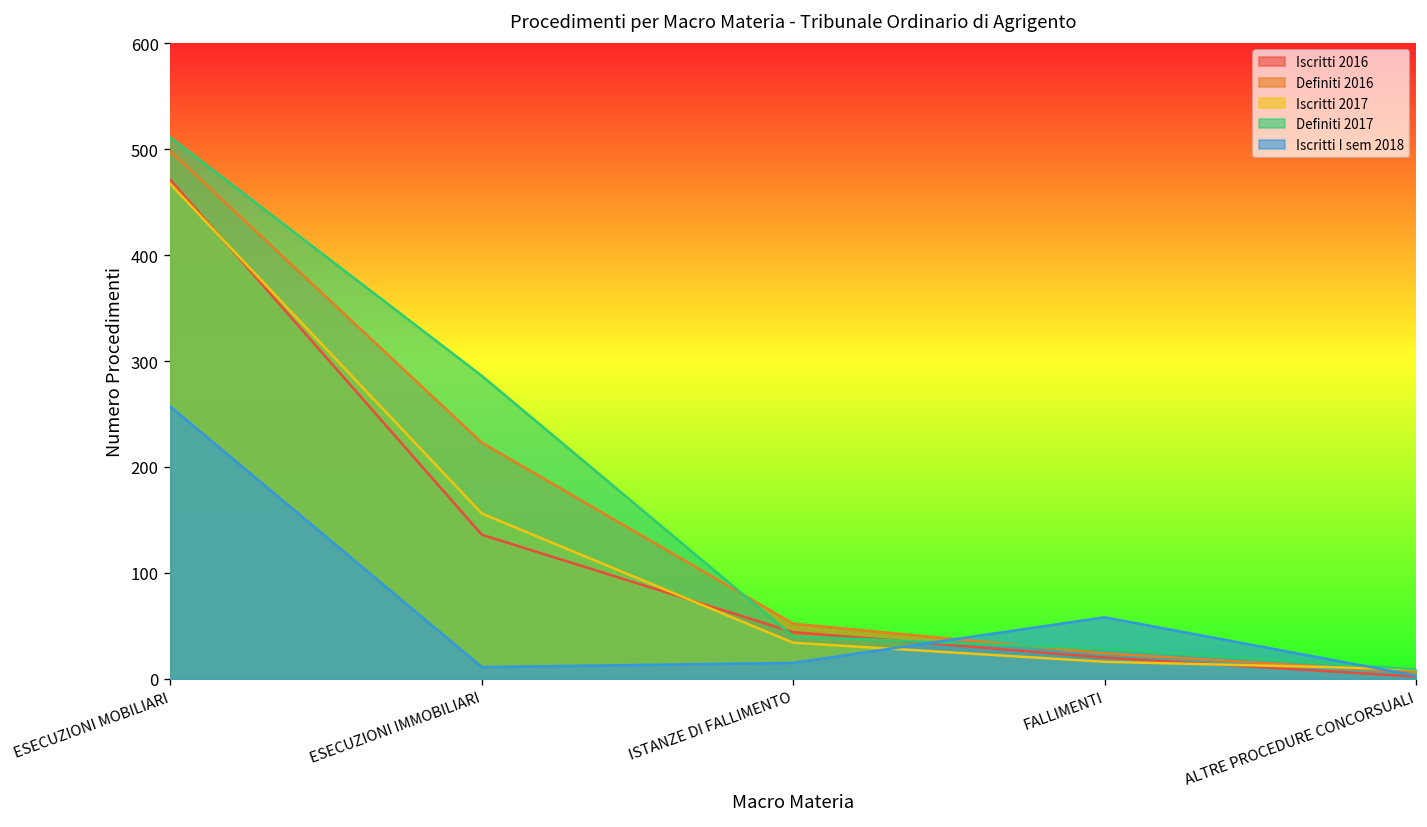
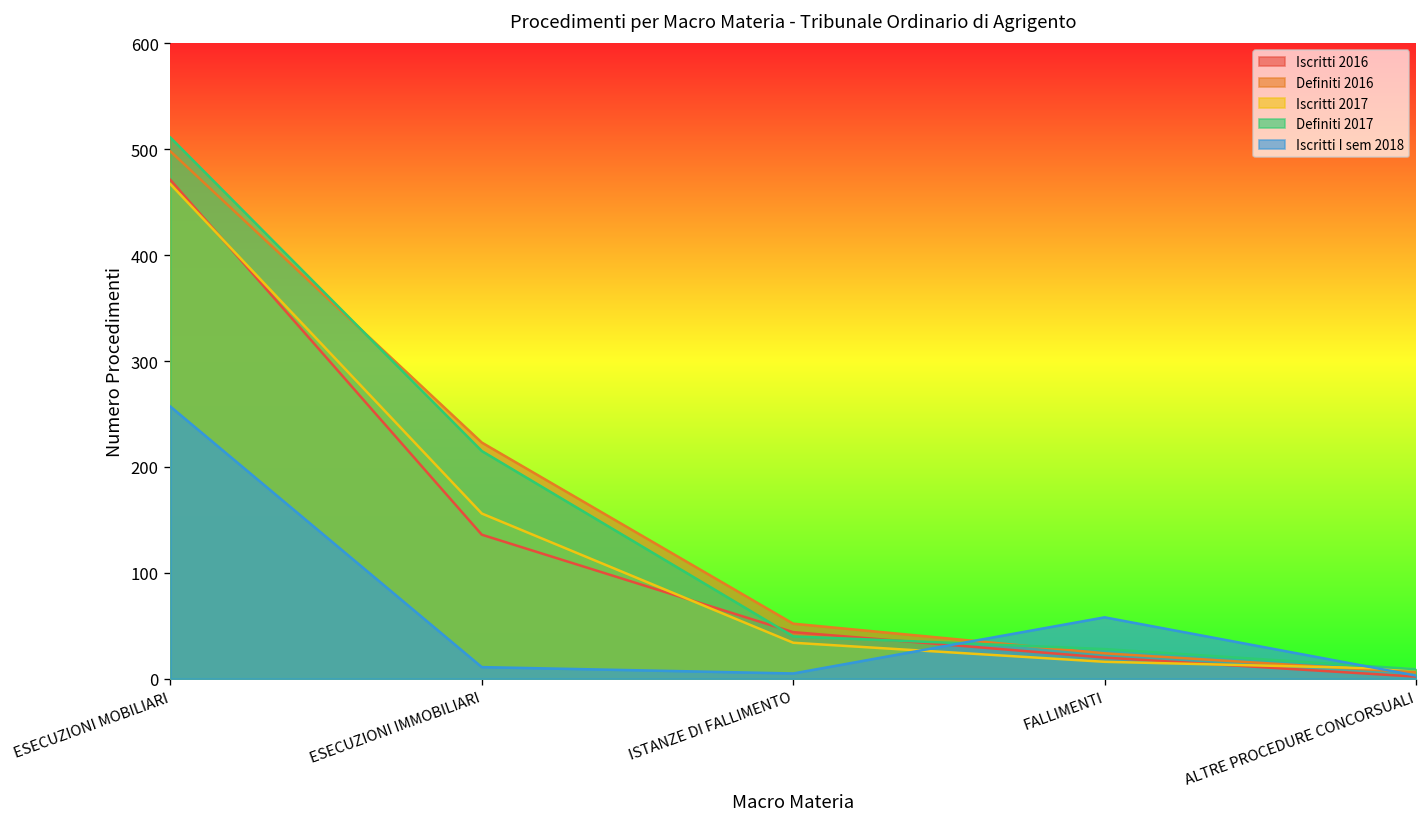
  {
    "Iscritti 2017": {
      "ESECUZIONI MOBILIARI": 470,
      "ESECUZIONI IMMOBILIARI": 160,
      "ISTANZE DI FALLIMENTO": 30,
      "FALLIMENTI": 20
    },
    "Definiti 2017": {
      "ESECUZIONI MOBILIARI": 510,
-     "ESECUZIONI IMMOBILIARI": 290,
+     "ESECUZIONI IMMOBILIARI": 220,
      "ISTANZE DI FALLIMENTO": 40,
      "FALLIMENTI": 30
    },
    "Iscritti I sem 2018": {
      "ESECUZIONI MOBILIARI": 260,
      "ESECUZIONI IMMOBILIARI": 10,
-     "ISTANZE DI FALLIMENTO": 20,
+     "ISTANZE DI FALLIMENTO": 10,
      "FALLIMENTI": 60
    }
  }
